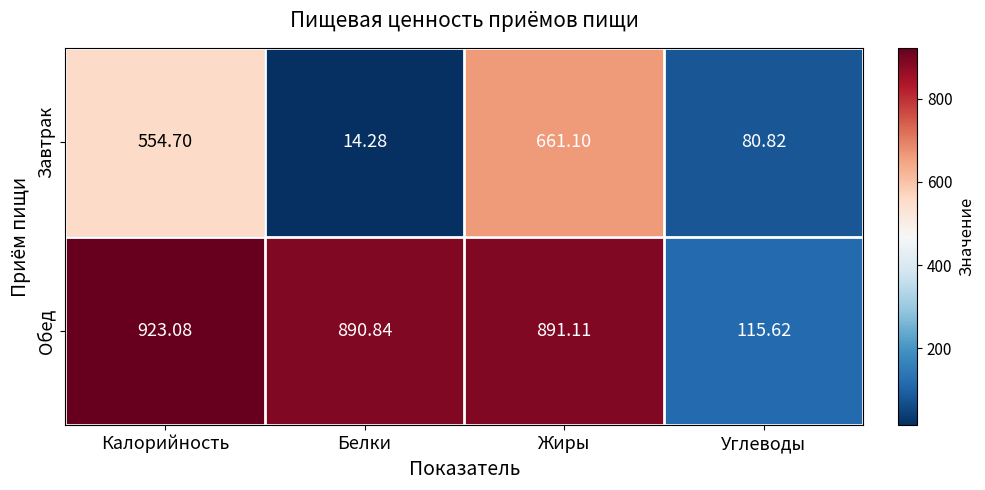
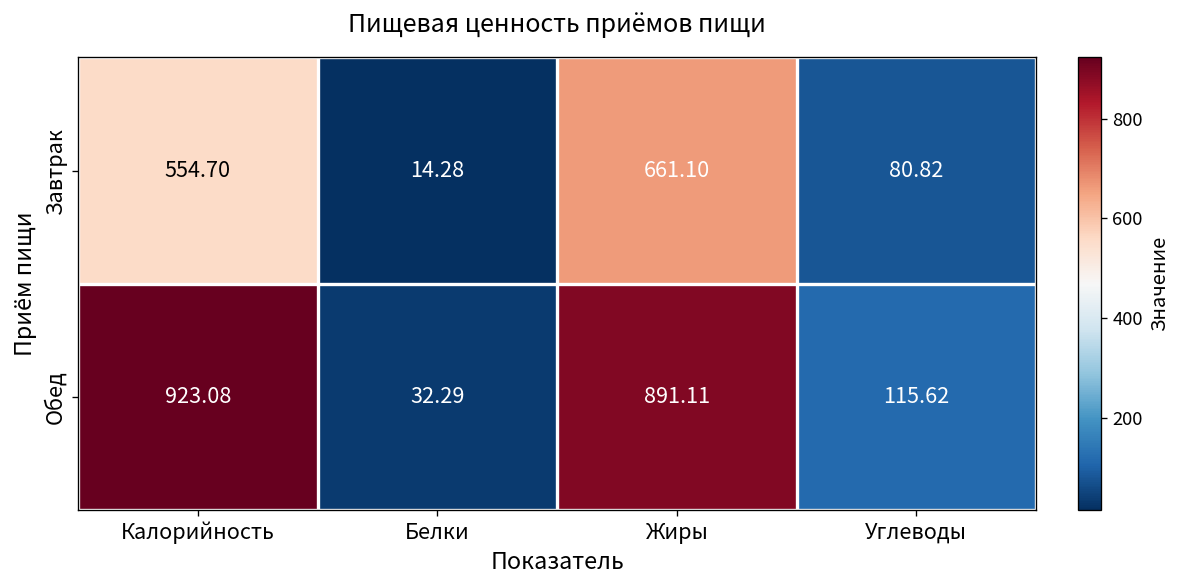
  {
    "Завтрак": {
      "Калорийность": 554.70,
      "Белки": 14.28,
      "Жиры": 661.10,
      "Углеводы": 80.82
    },
    "Обед": {
      "Калорийность": 923.08,
-     "Белки": 890.84,
+     "Белки": 32.29,
      "Жиры": 891.11,
      "Углеводы": 115.62
    }
  }
